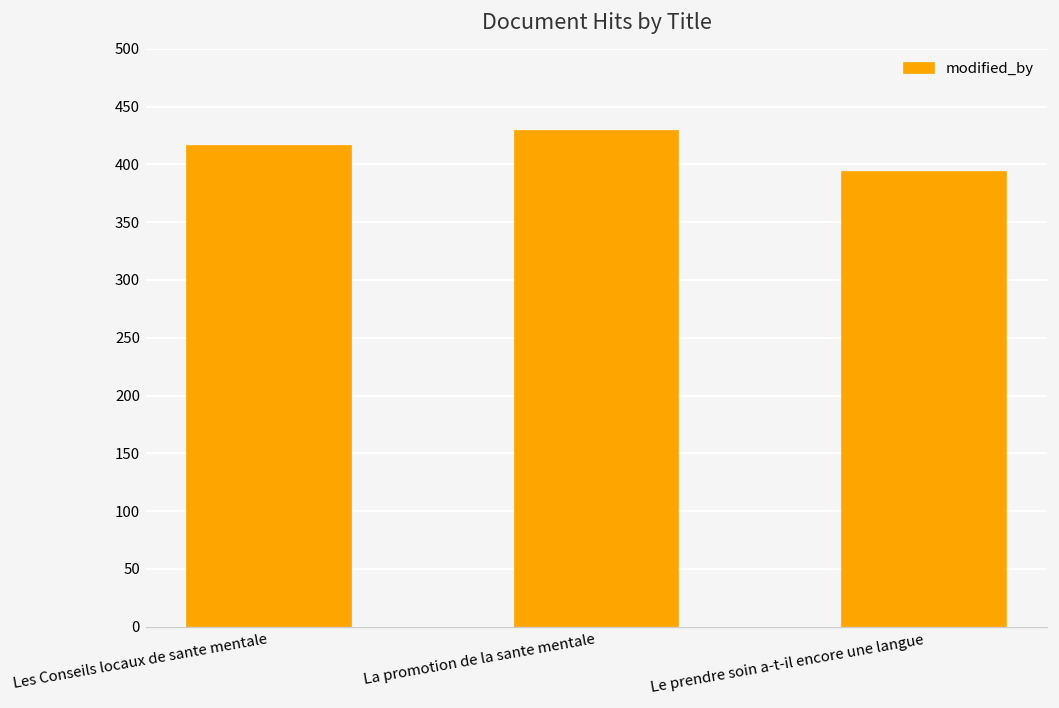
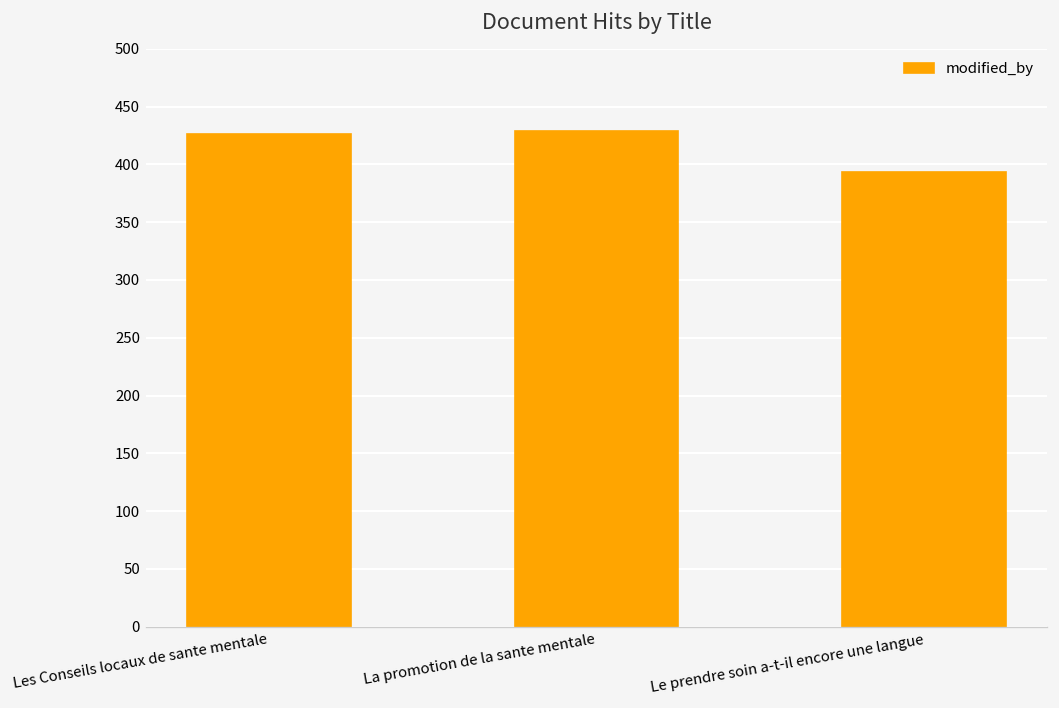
  {
-   "Les Conseils locaux de sante mentale": 420,
+   "Les Conseils locaux de sante mentale": 430,
    "La promotion de la sante mentale": 430,
    "Le prendre soin a-t-il encore une langue": 390
  }
